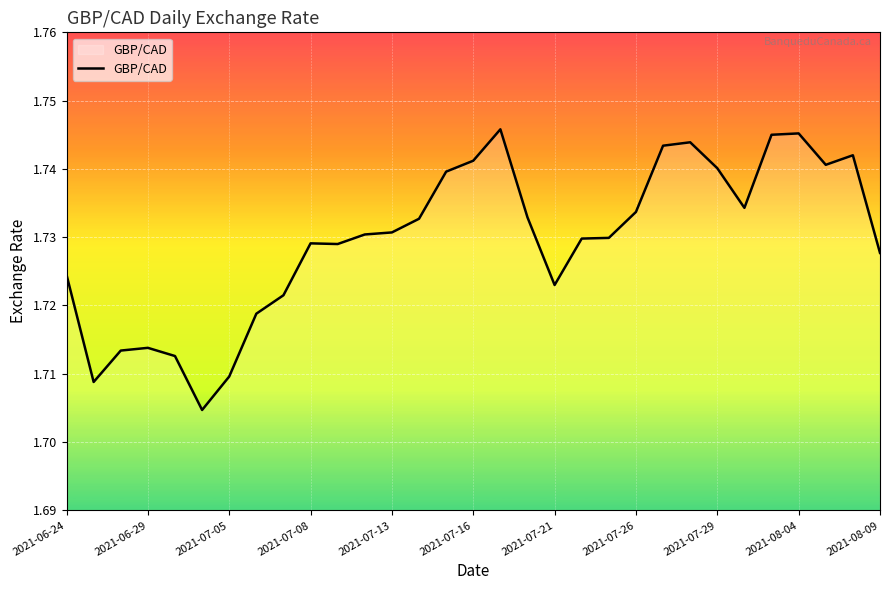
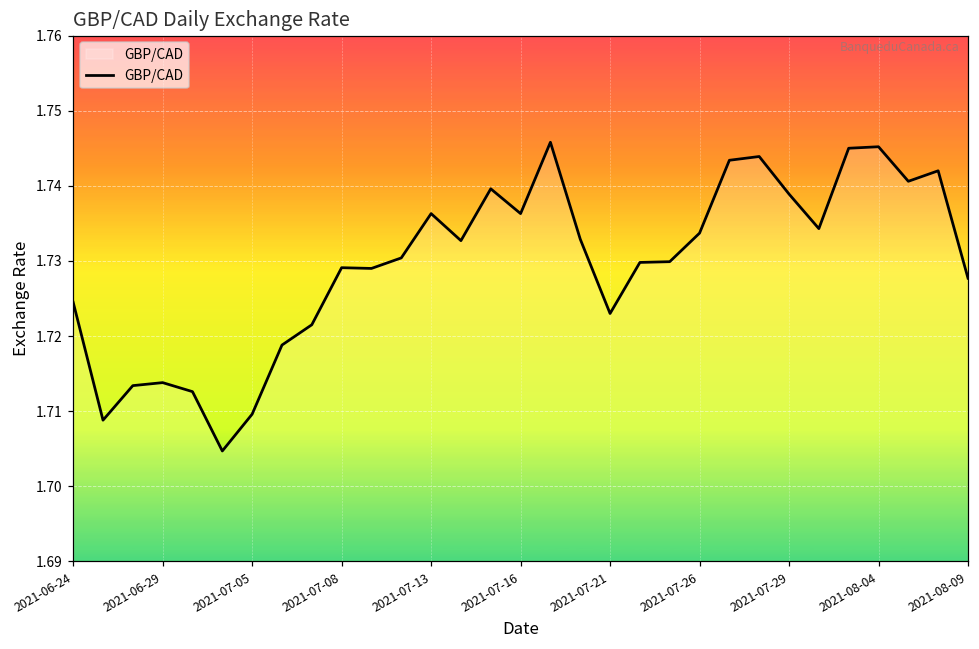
  {
    "2021-06-24": 1.725,
    "2021-06-29": 1.714,
    "2021-07-05": 1.710,
    "2021-07-08": 1.729,
-   "2021-07-13": 1.731,
-   "2021-07-16": 1.741,
+   "2021-07-13": 1.736,
+   "2021-07-16": 1.736,
    "2021-07-21": 1.723,
    "2021-07-26": 1.734,
-   "2021-07-29": 1.740,
+   "2021-07-29": 1.739,
    "2021-08-04": 1.745,
    "2021-08-09": 1.728
  }
